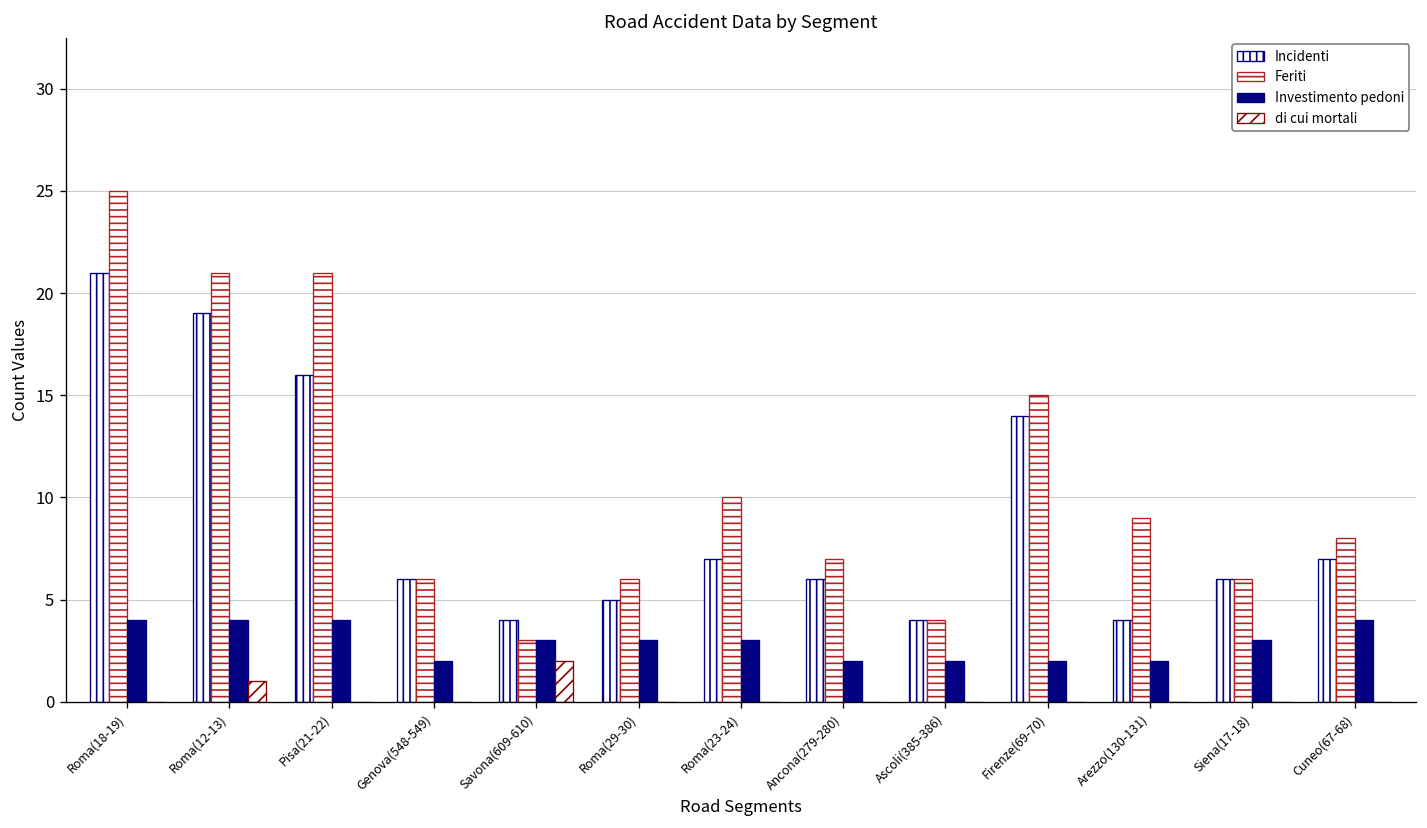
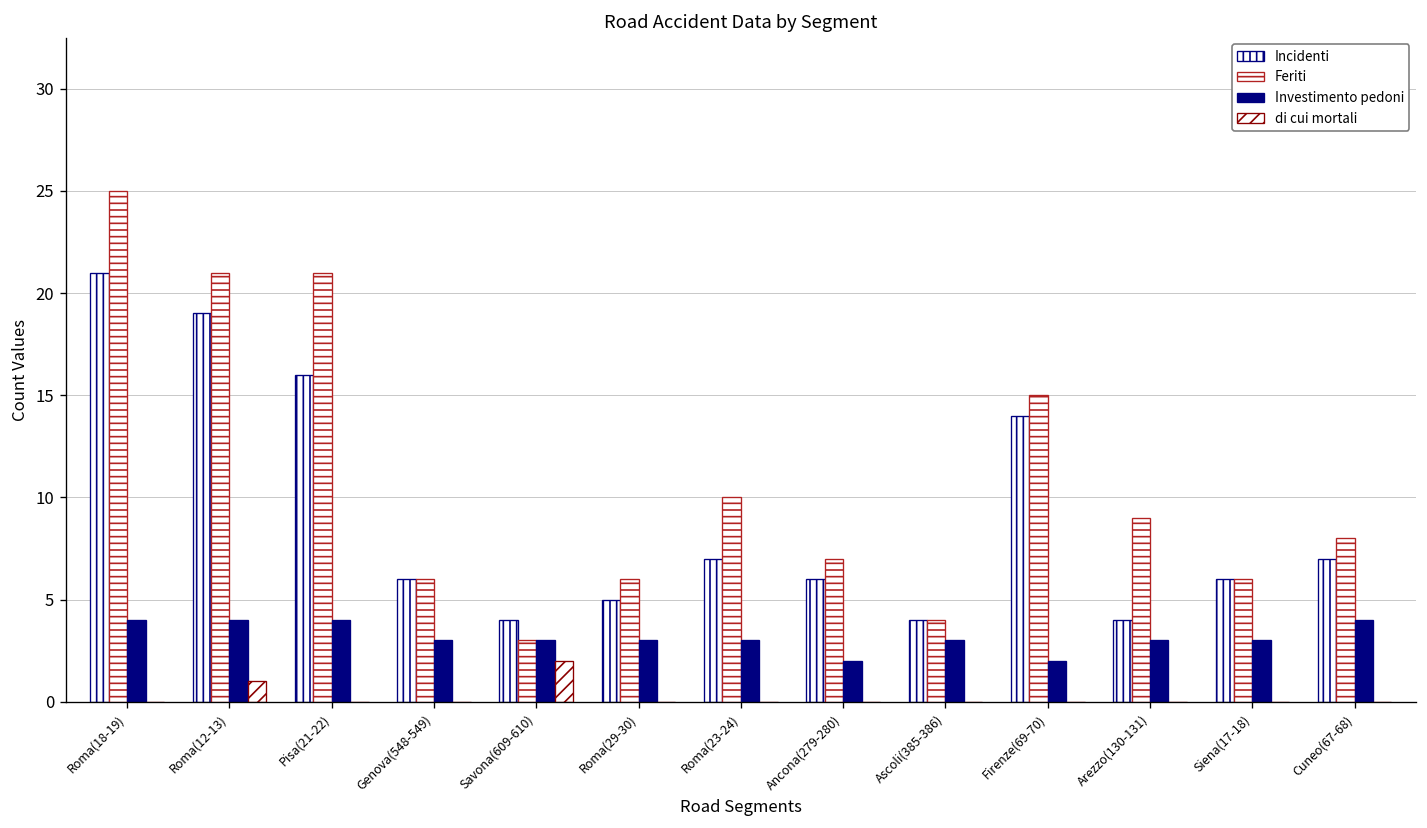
  {
    "Investimento pedoni": {
      "Roma(18-19)": 4,
      "Roma(12-13)": 4,
      "Pisa(21-22)": 4,
-     "Genova(548-549)": 2,
+     "Genova(548-549)": 3,
      "Savona(609-610)": 3,
      "Roma(29-30)": 3,
      "Roma(23-24)": 3,
      "Ancona(279-280)": 2,
-     "Ascoli(385-386)": 2,
+     "Ascoli(385-386)": 3,
      "Firenze(69-70)": 2,
-     "Arezzo(130-131)": 2,
+     "Arezzo(130-131)": 3,
      "Siena(17-18)": 3,
      "Cuneo(67-68)": 4
    }
  }
